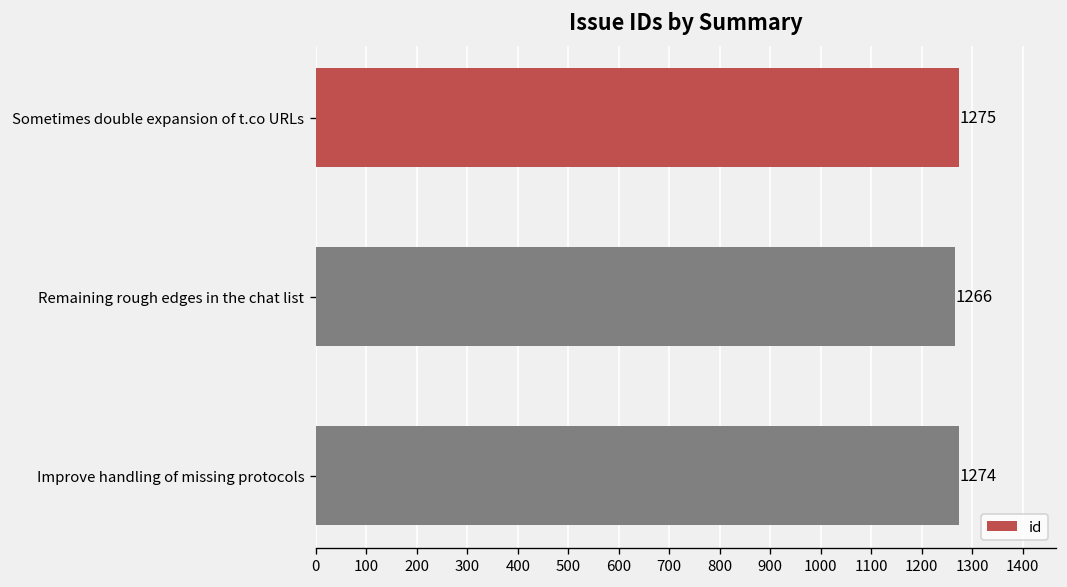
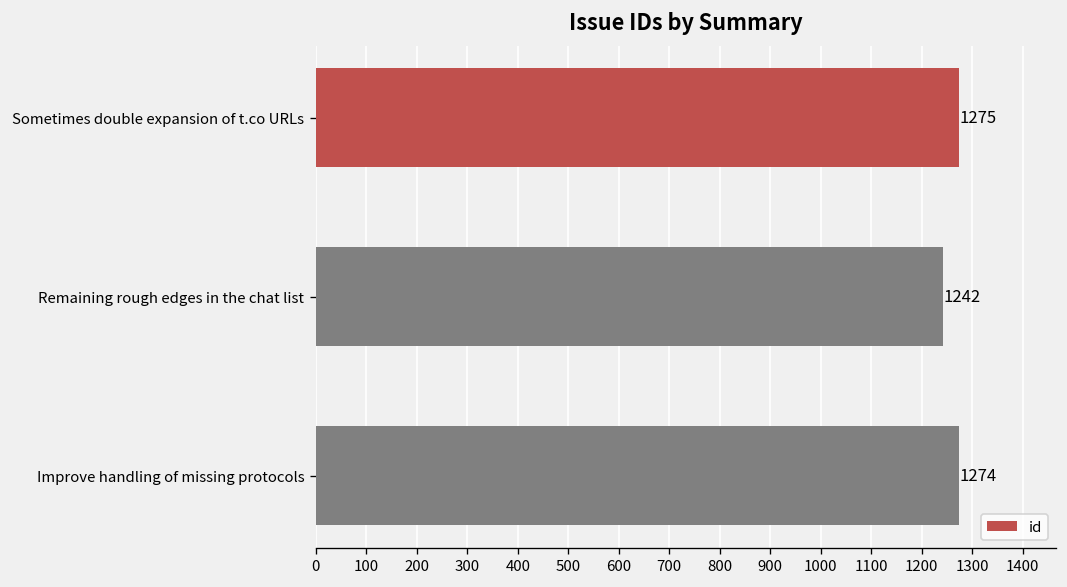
  {
    "Sometimes double expansion of t.co URLs": 1275,
-   "Remaining rough edges in the chat list": 1266,
+   "Remaining rough edges in the chat list": 1242,
    "Improve handling of missing protocols": 1274
  }
